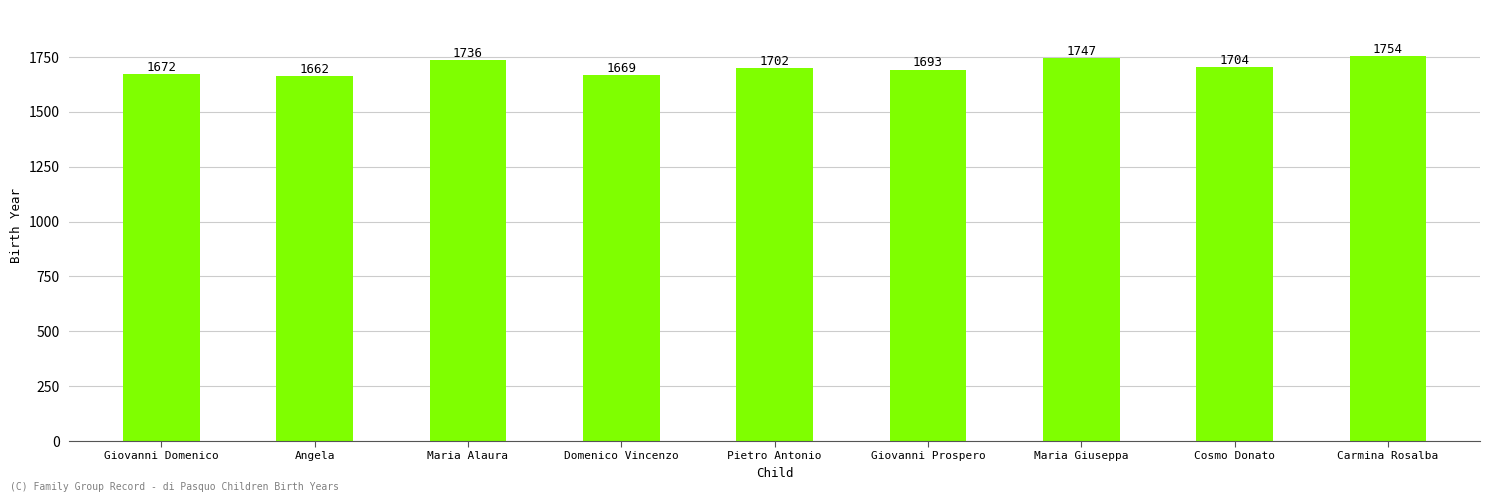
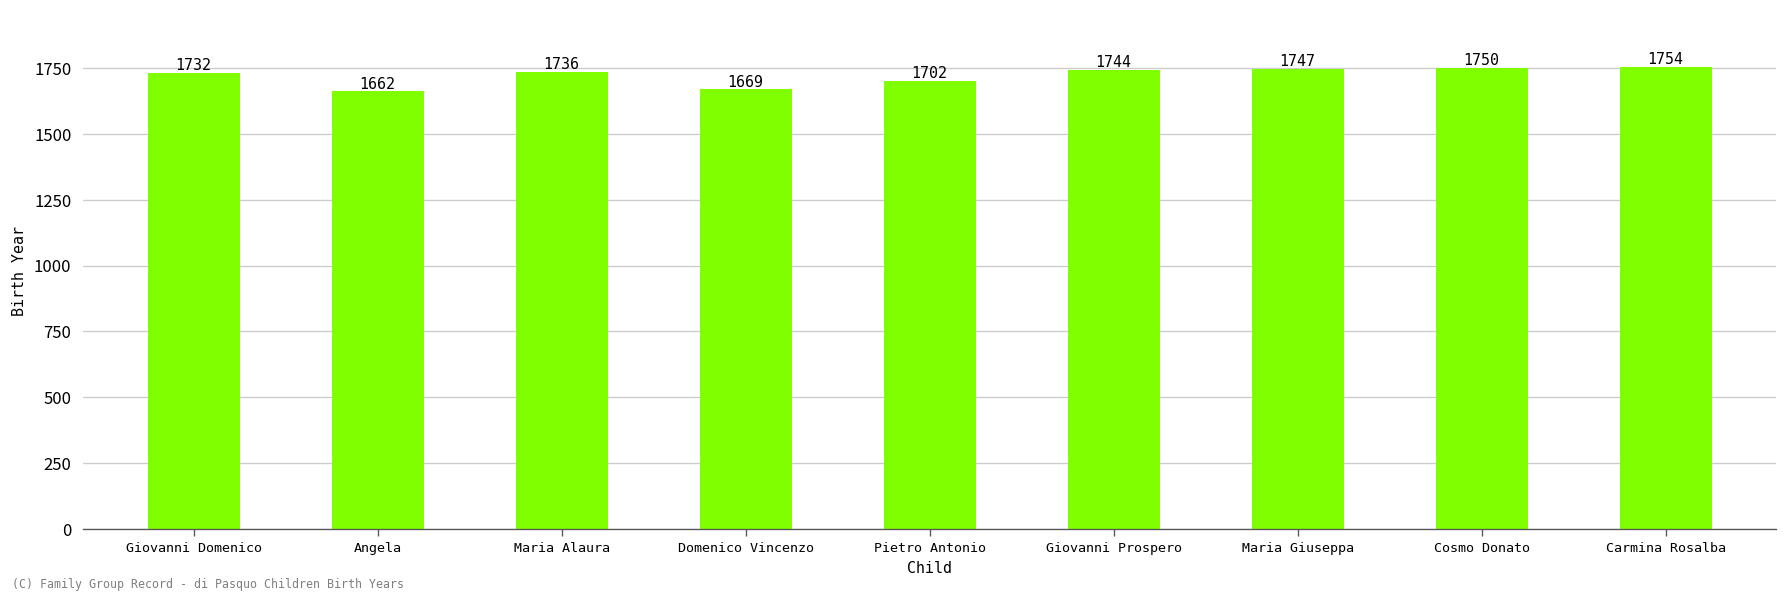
  {
-   "Giovanni Domenico": 1672,
+   "Giovanni Domenico": 1732,
    "Angela": 1662,
    "Maria Alaura": 1736,
    "Domenico Vincenzo": 1669,
    "Pietro Antonio": 1702,
-   "Giovanni Prospero": 1693,
+   "Giovanni Prospero": 1744,
    "Maria Giuseppa": 1747,
-   "Cosmo Donato": 1704,
+   "Cosmo Donato": 1750,
    "Carmina Rosalba": 1754
  }
